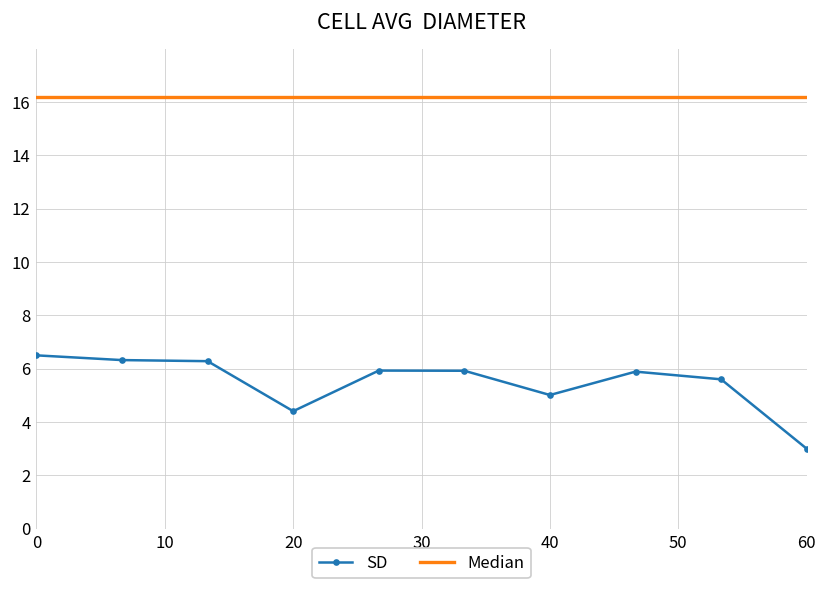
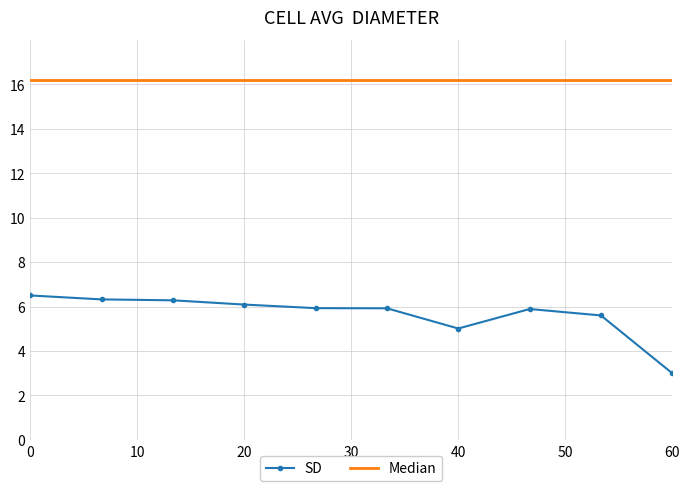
  {
    "SD": {
      "0": 6.5,
-     "20": 4.4,
+     "20": 6.1,
      "40": 5.0,
      "60": 3.0
    },
    "Median": {
      "0": 16.2,
      "20": 16.2,
      "40": 16.2,
      "60": 16.2
    }
  }
